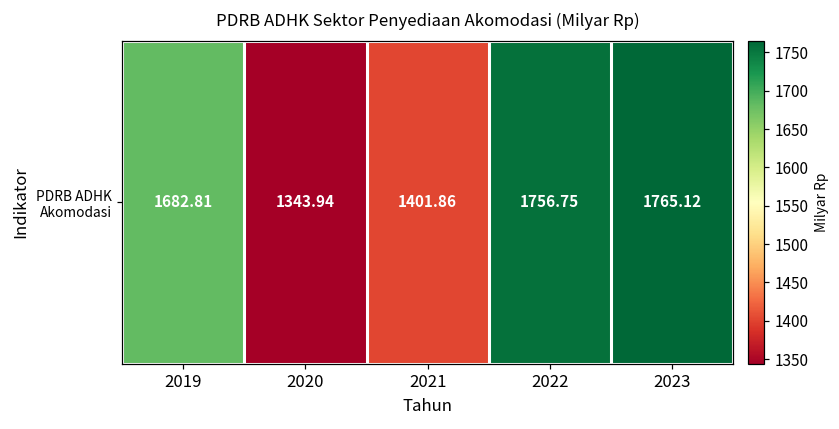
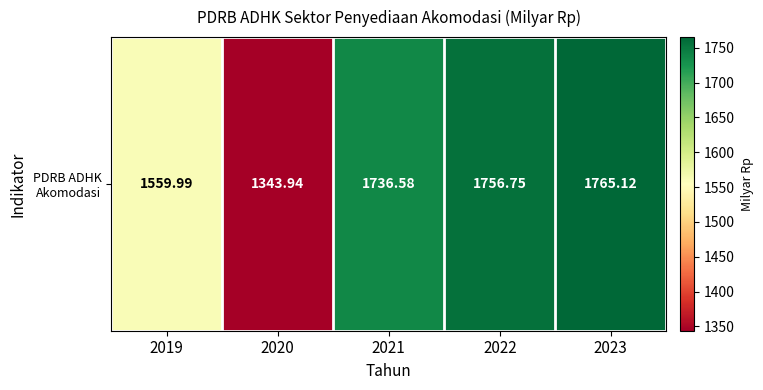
  {
    "PDRB ADHK Akomodasi": {
-     "2019": 1682.81,
+     "2019": 1559.99,
      "2020": 1343.94,
-     "2021": 1401.86,
+     "2021": 1736.58,
      "2022": 1756.75,
      "2023": 1765.12
    }
  }
